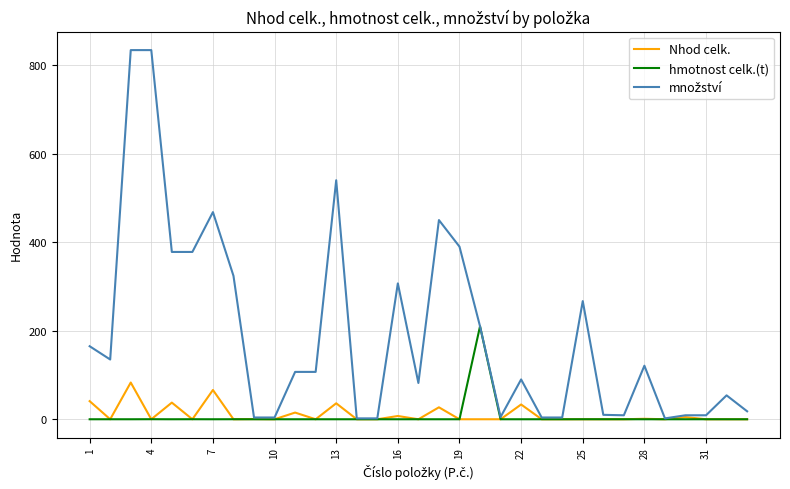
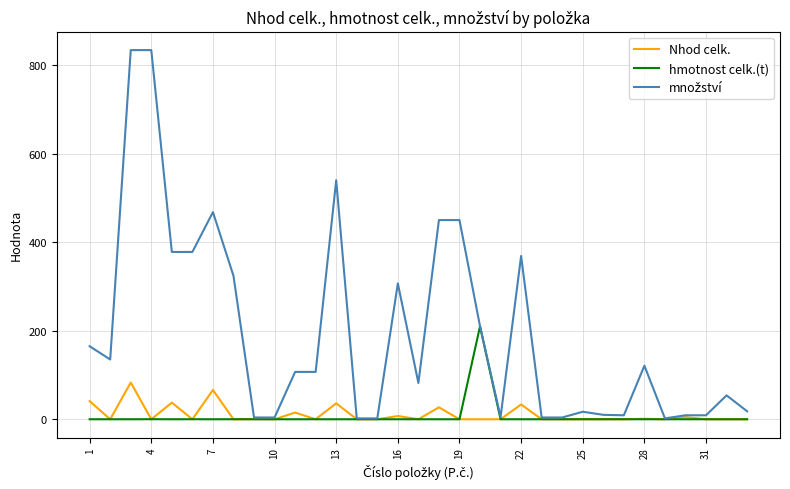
  {
    "Nhod celk.": {
      "1": 40,
      "7": 70,
      "13": 40,
      "16": 10,
      "22": 30
    },
    "hmotnost celk.(t)": {
      "1": 0,
      "7": 0,
      "13": 0,
      "16": 0,
      "22": 0
    },
    "množství": {
      "1": 170,
      "4": 830,
      "7": 470,
      "13": 540,
      "16": 310,
-     "19": 390,
-     "22": 90,
-     "25": 270,
+     "19": 450,
+     "22": 370,
+     "25": 20,
      "28": 120,
      "31": 10
    }
  }
